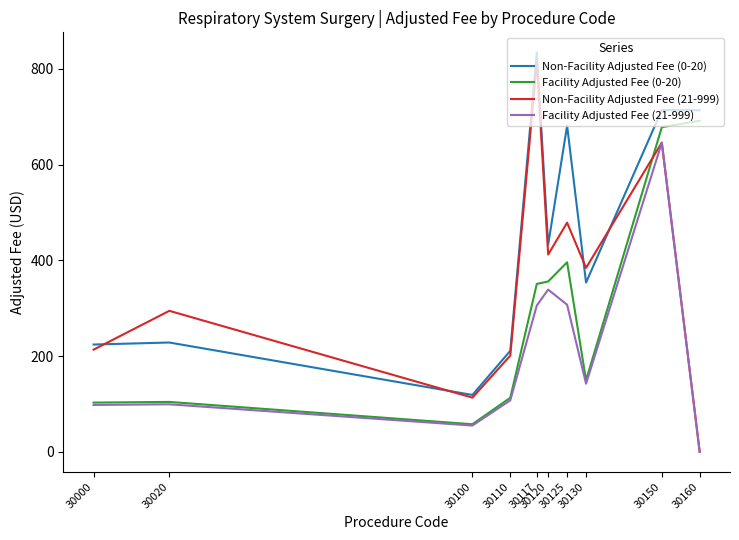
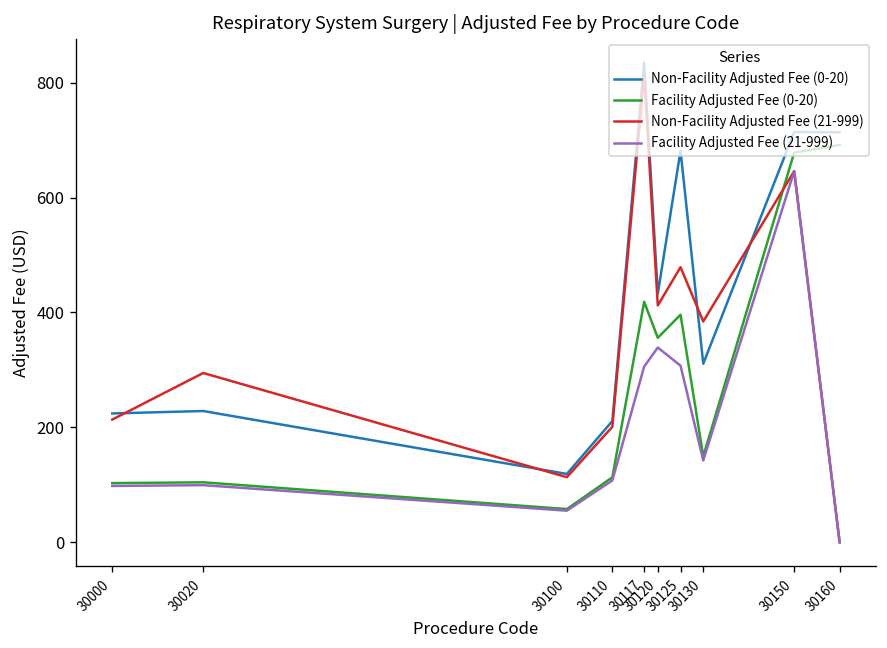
  {
    "Non-Facility Adjusted Fee (0-20)": {
      "30000": 220,
      "30020": 230,
      "30100": 120,
      "30110": 210,
      "30120": 430,
-     "30130": 350
+     "30130": 310
    },
    "Facility Adjusted Fee (0-20)": {
-     "30117": 350,
+     "30117": 420,
      "30120": 360,
      "30125": 400,
      "30130": 150,
      "30150": 680
    },
    "Non-Facility Adjusted Fee (21-999)": {
      "30000": 210,
      "30020": 290,
      "30100": 110,
      "30110": 200,
      "30120": 410,
      "30125": 480,
      "30130": 380
    },
    "Facility Adjusted Fee (21-999)": {
      "30117": 310,
      "30120": 340,
      "30125": 310,
      "30130": 140
    }
  }
